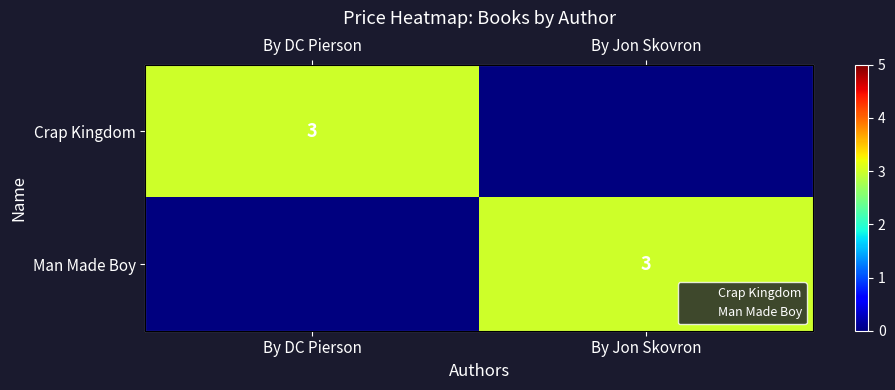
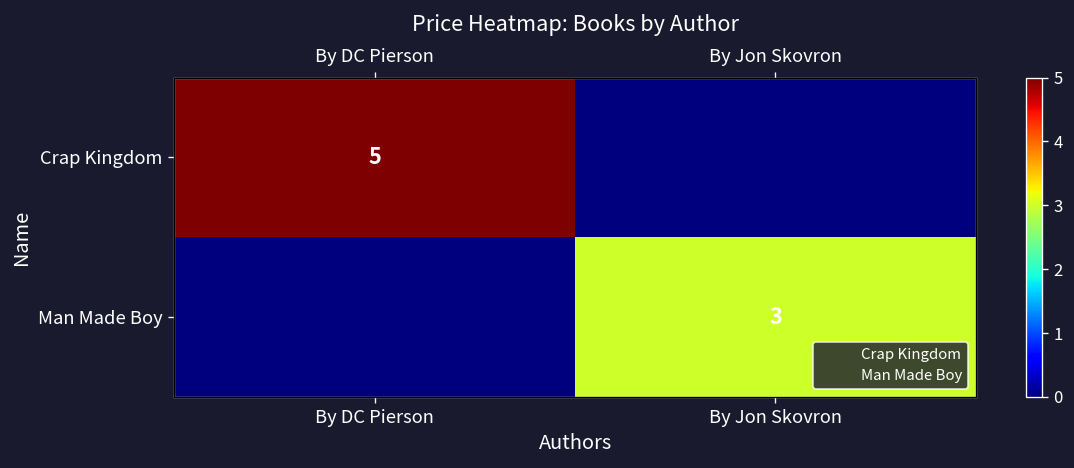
  {
    "Crap Kingdom": {
-     "By DC Pierson": 3
+     "By DC Pierson": 5
    },
    "Man Made Boy": {
      "By Jon Skovron": 3
    }
  }
